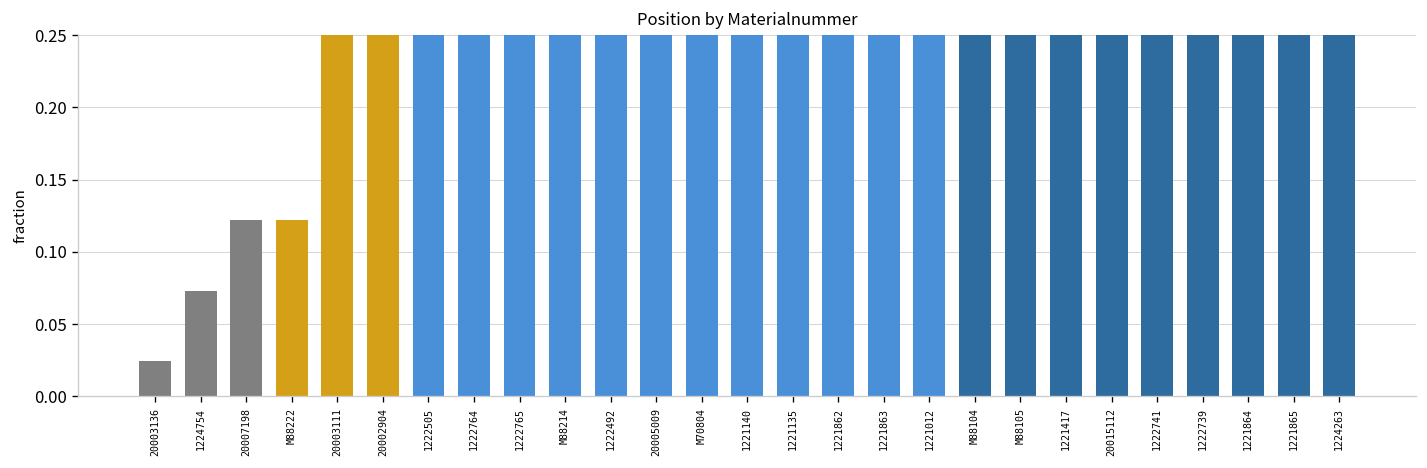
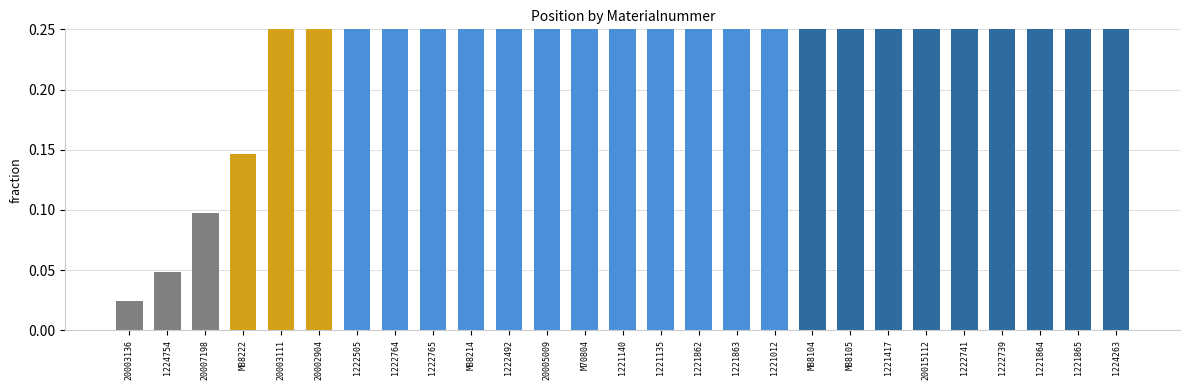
  {
    "20003136": 0.024,
-   "1224754": 0.073,
-   "20007198": 0.122,
-   "M88222": 0.122
+   "1224754": 0.049,
+   "20007198": 0.098,
+   "M88222": 0.146
  }
